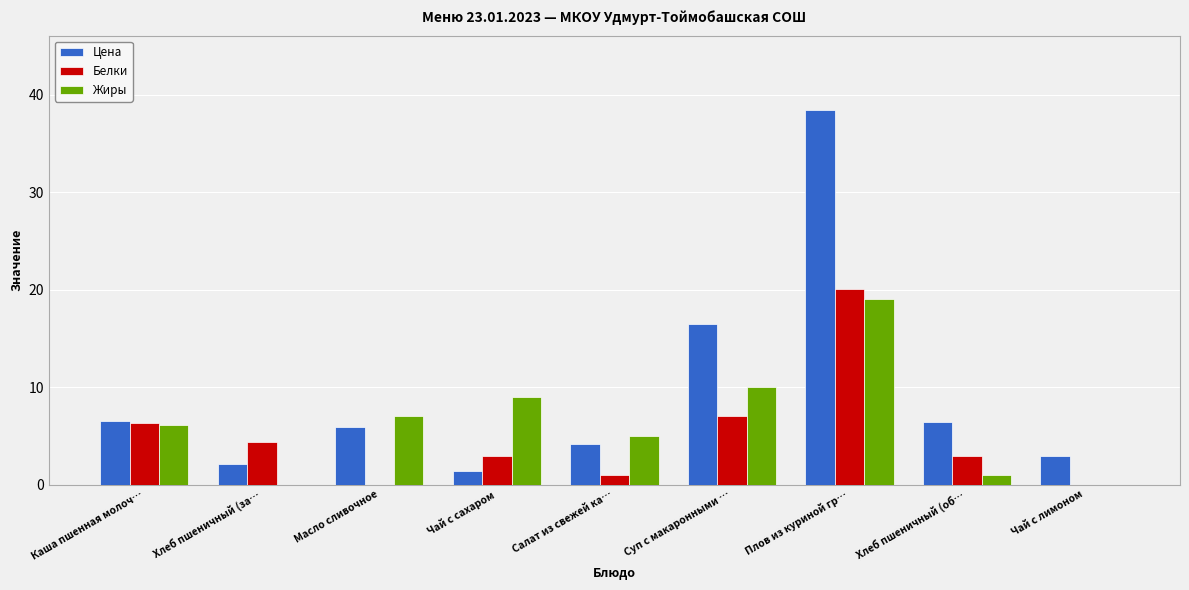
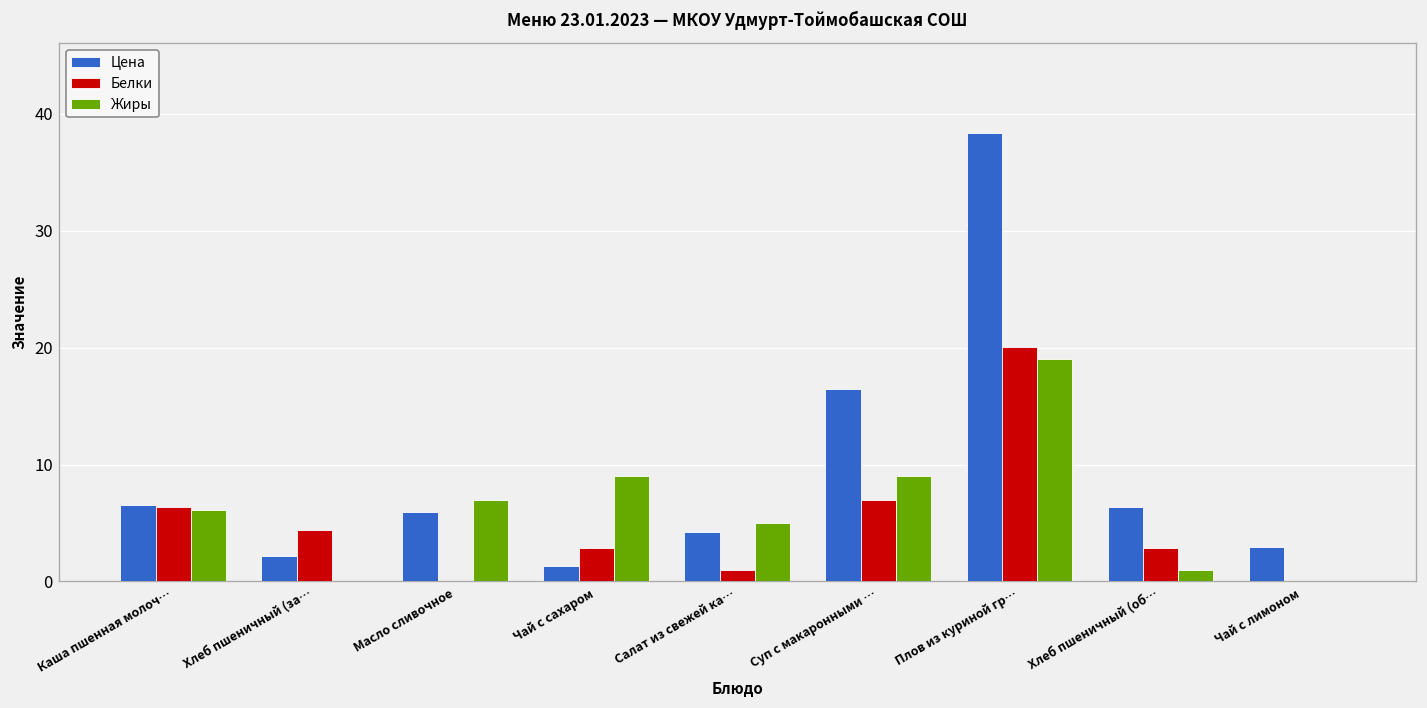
  {
    "Цена": {
      "Каша пшенная молоч…": 7,
      "Хлеб пшеничный (за…": 2,
      "Масло сливочное": 6,
      "Чай с сахаром": 1,
      "Салат из свежей ка…": 4,
      "Суп с макаронными …": 16,
      "Плов из куриной гр…": 38,
      "Хлеб пшеничный (об…": 6,
      "Чай с лимоном": 3
    },
    "Белки": {
      "Каша пшенная молоч…": 6,
      "Хлеб пшеничный (за…": 4,
      "Масло сливочное": 0,
      "Чай с сахаром": 3,
      "Салат из свежей ка…": 1,
      "Суп с макаронными …": 7,
      "Плов из куриной гр…": 20,
      "Хлеб пшеничный (об…": 3,
      "Чай с лимоном": 0
    },
    "Жиры": {
      "Каша пшенная молоч…": 6,
      "Хлеб пшеничный (за…": 0,
      "Масло сливочное": 7,
      "Чай с сахаром": 9,
      "Салат из свежей ка…": 5,
-     "Суп с макаронными …": 10,
+     "Суп с макаронными …": 9,
      "Плов из куриной гр…": 19,
      "Хлеб пшеничный (об…": 1,
      "Чай с лимоном": 0
    }
  }
